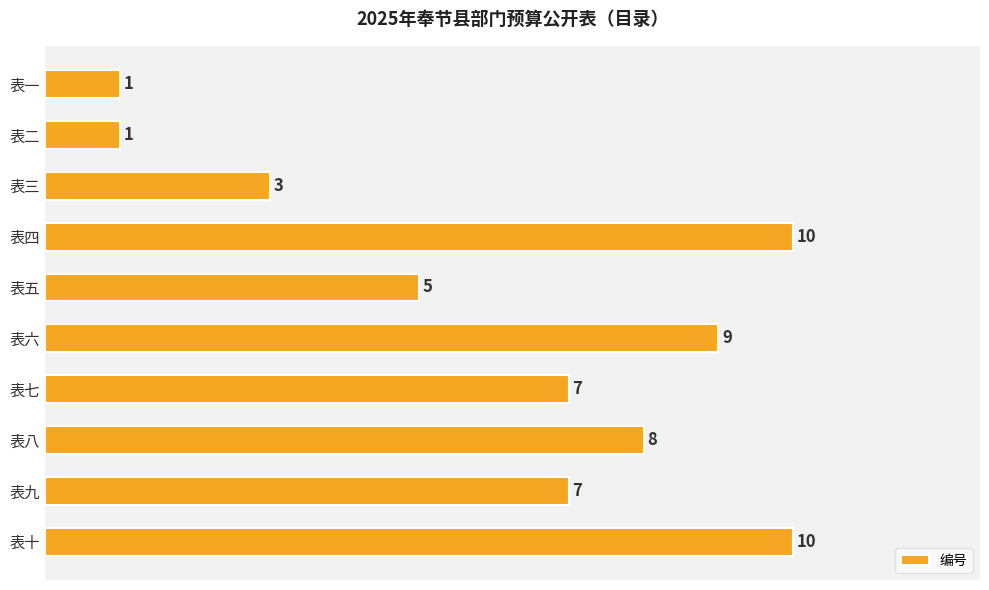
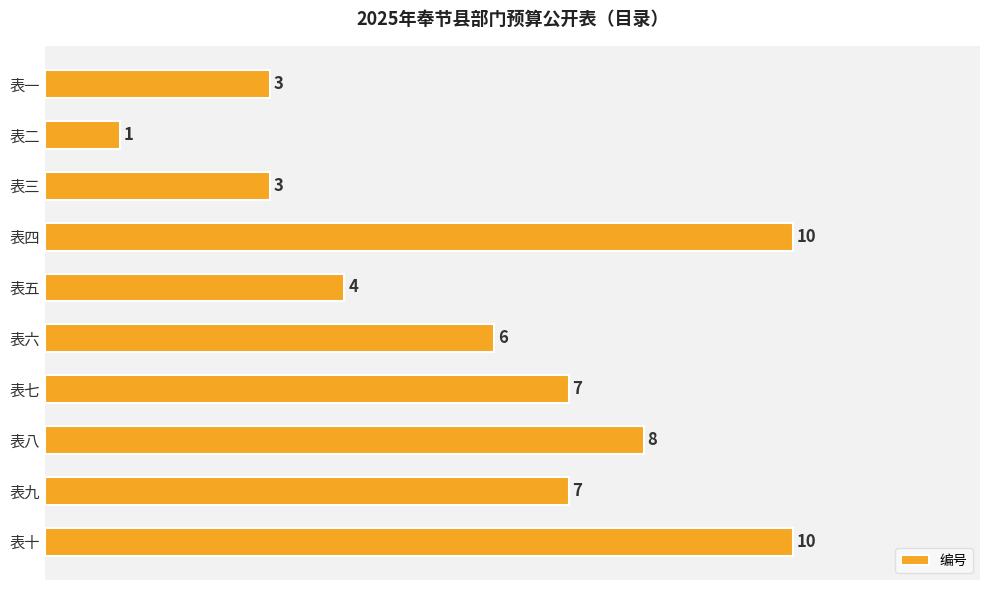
  {
-   "表一": 1,
+   "表一": 3,
    "表二": 1,
    "表三": 3,
    "表四": 10,
-   "表五": 5,
-   "表六": 9,
+   "表五": 4,
+   "表六": 6,
    "表七": 7,
    "表八": 8,
    "表九": 7,
    "表十": 10
  }
